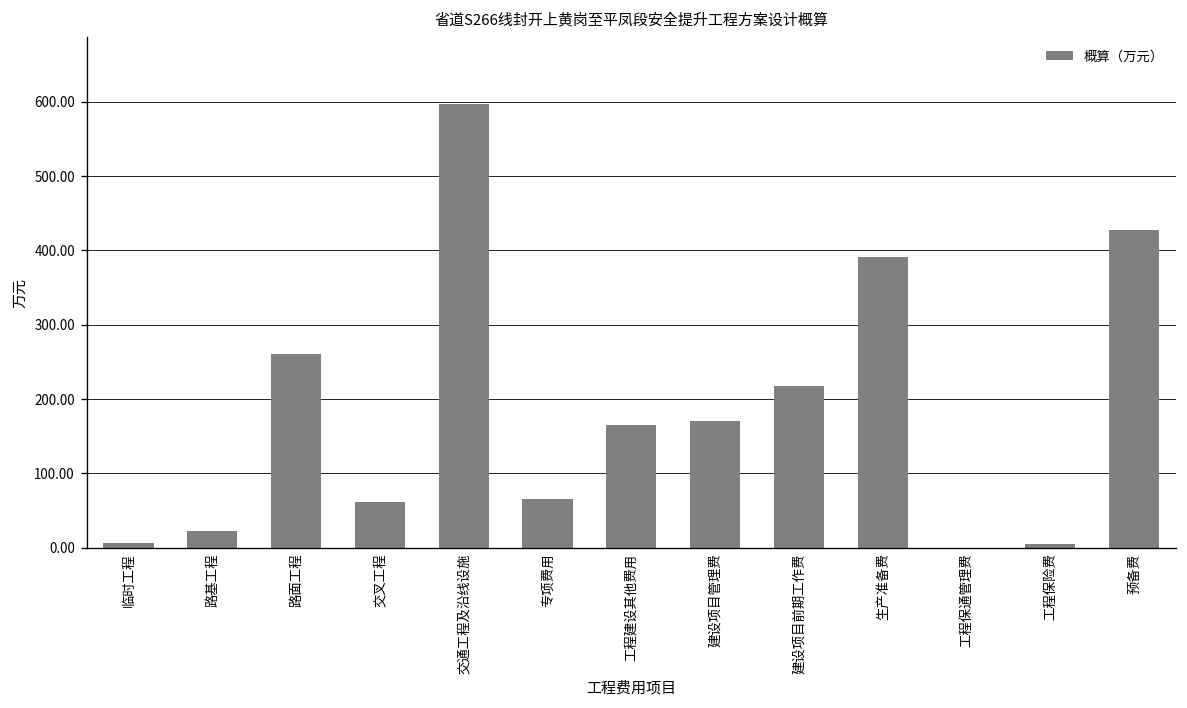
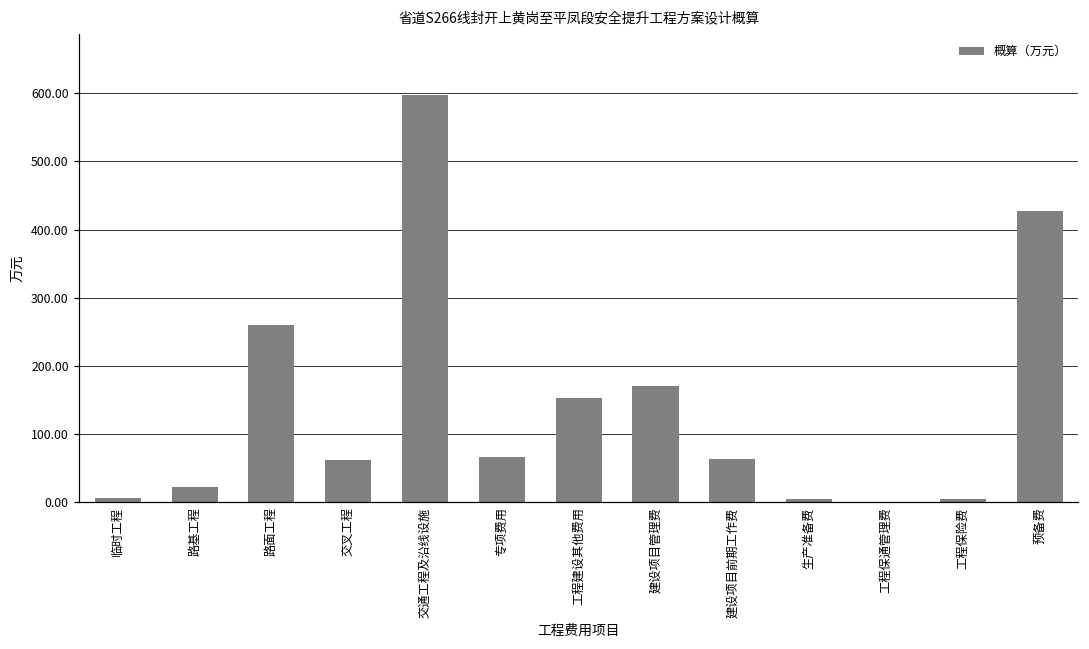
  {
    "临时工程": 10,
    "路基工程": 20,
    "路面工程": 260,
    "交叉工程": 60,
    "交通工程及沿线设施": 600,
    "专项费用": 70,
-   "工程建设其他费用": 170,
+   "工程建设其他费用": 150,
    "建设项目管理费": 170,
-   "建设项目前期工作费": 220,
-   "生产准备费": 390,
+   "建设项目前期工作费": 60,
+   "生产准备费": 0,
    "工程保通管理费": 0,
    "工程保险费": 0,
    "预备费": 430
  }
